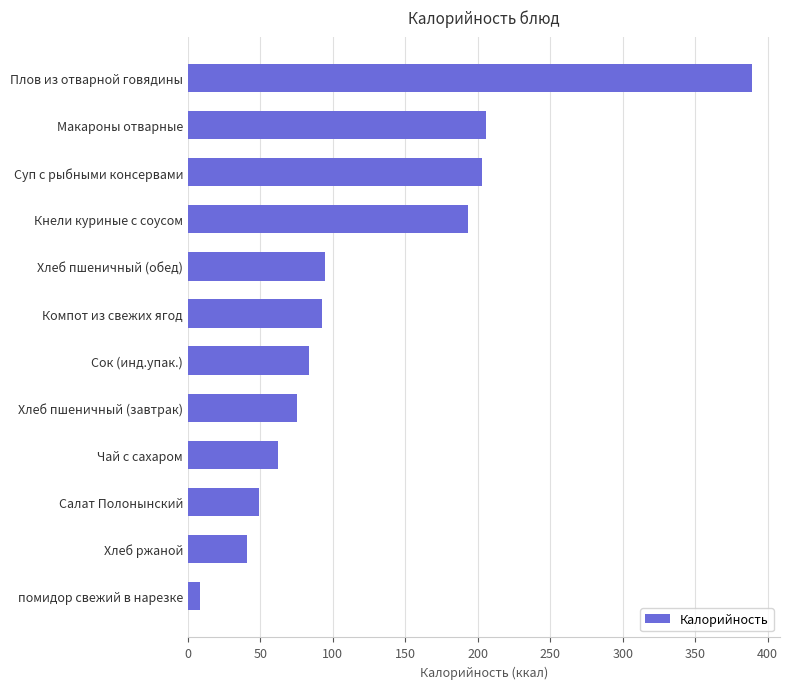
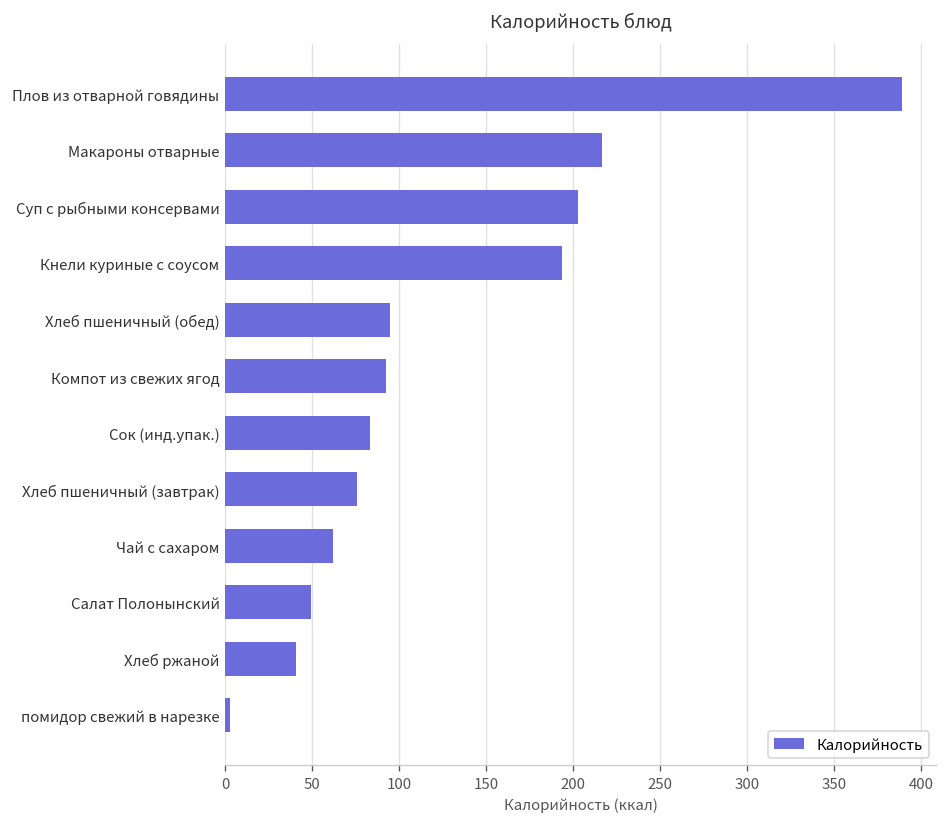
  {
    "Плов из отварной говядины": 389,
-   "Макароны отварные": 206,
+   "Макароны отварные": 217,
    "Суп с рыбными консервами": 203,
    "Кнели куриные с соусом": 194,
    "Хлеб пшеничный (обед)": 95,
    "Компот из свежих ягод": 93,
    "Сок (инд.упак.)": 83,
    "Хлеб пшеничный (завтрак)": 75,
    "Чай с сахаром": 62,
    "Салат Полонынский": 49,
    "Хлеб ржаной": 41,
-   "помидор свежий в нарезке": 8
+   "помидор свежий в нарезке": 3
  }
